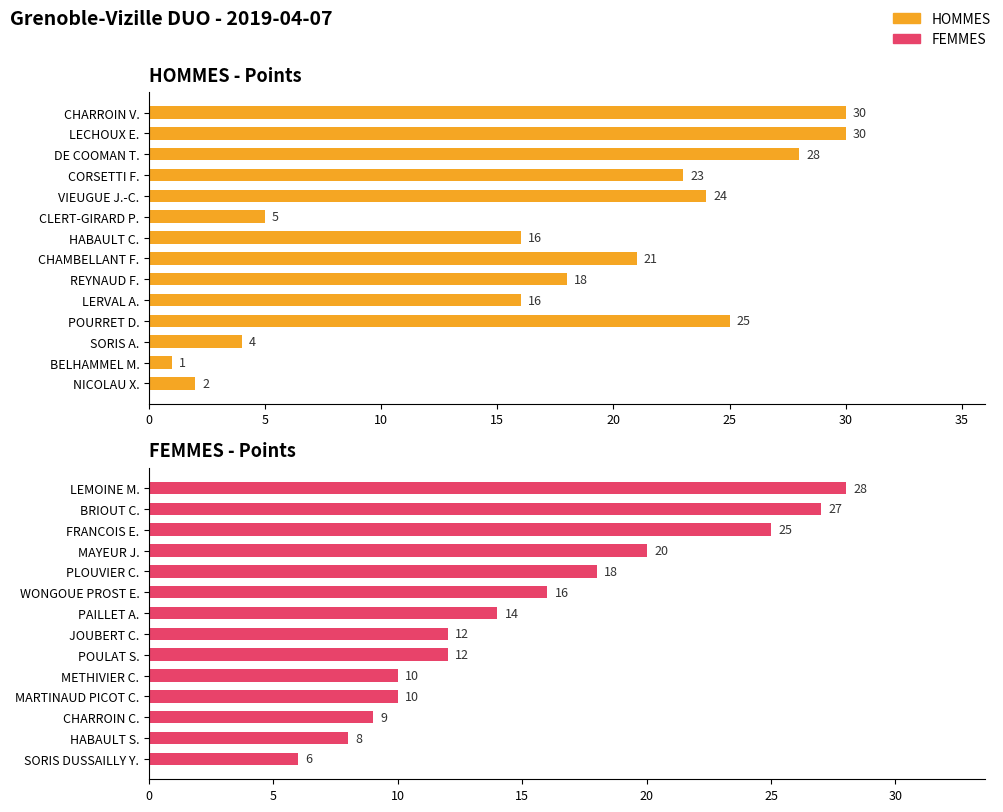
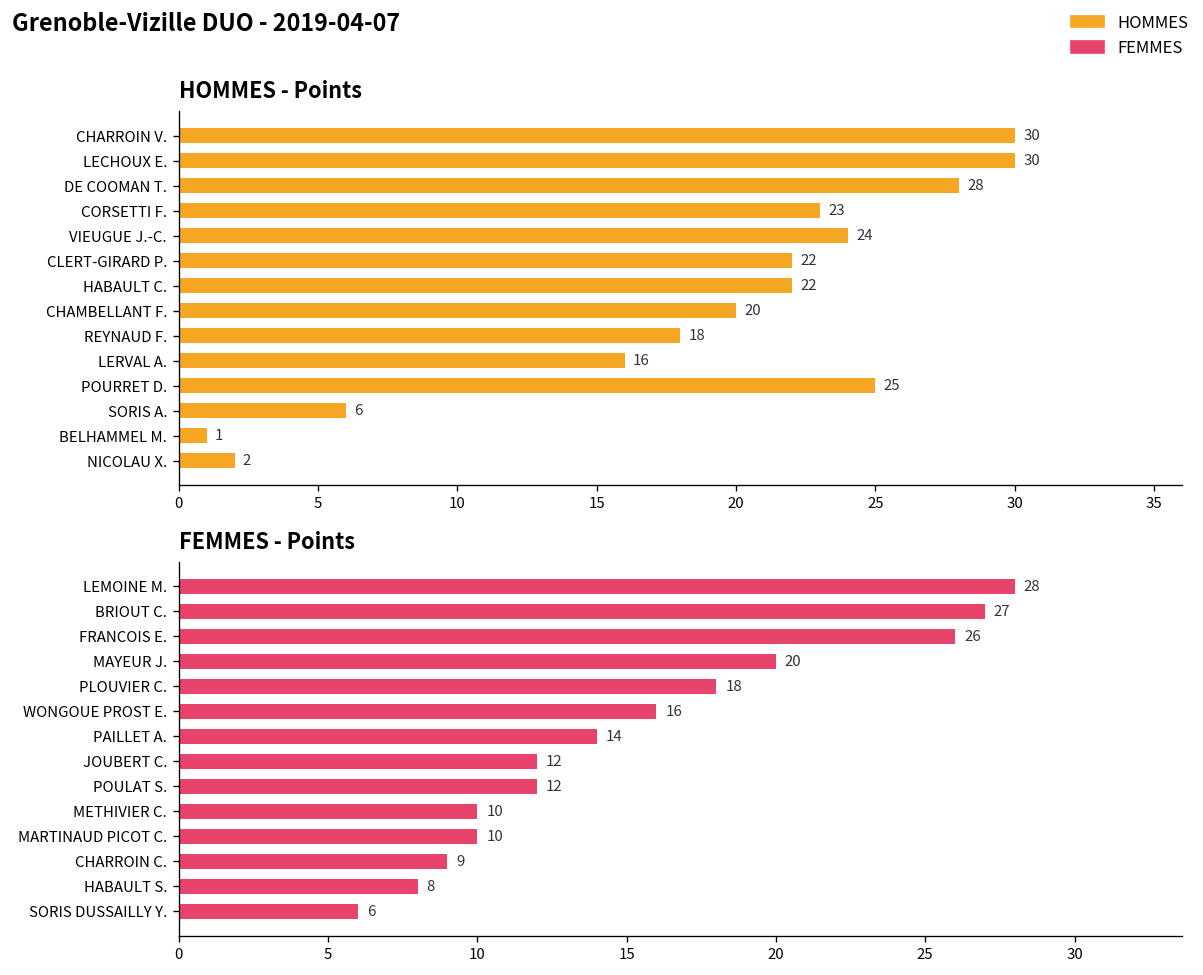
  {
    "HOMMES - Points": {
      "CHARROIN V.": 30,
      "LECHOUX E.": 30,
      "DE COOMAN T.": 28,
      "CORSETTI F.": 23,
      "VIEUGUE J.-C.": 24,
-     "CLERT-GIRARD P.": 5,
-     "HABAULT C.": 16,
-     "CHAMBELLANT F.": 21,
+     "CLERT-GIRARD P.": 22,
+     "HABAULT C.": 22,
+     "CHAMBELLANT F.": 20,
      "REYNAUD F.": 18,
      "LERVAL A.": 16,
      "POURRET D.": 25,
-     "SORIS A.": 4,
+     "SORIS A.": 6,
      "BELHAMMEL M.": 1,
      "NICOLAU X.": 2
    },
    "FEMMES - Points": {
      "LEMOINE M.": 28,
      "BRIOUT C.": 27,
-     "FRANCOIS E.": 25,
+     "FRANCOIS E.": 26,
      "MAYEUR J.": 20,
      "PLOUVIER C.": 18,
      "WONGOUE PROST E.": 16,
      "PAILLET A.": 14,
      "JOUBERT C.": 12,
      "POULAT S.": 12,
      "METHIVIER C.": 10,
      "MARTINAUD PICOT C.": 10,
      "CHARROIN C.": 9,
      "HABAULT S.": 8,
      "SORIS DUSSAILLY Y.": 6
    }
  }
